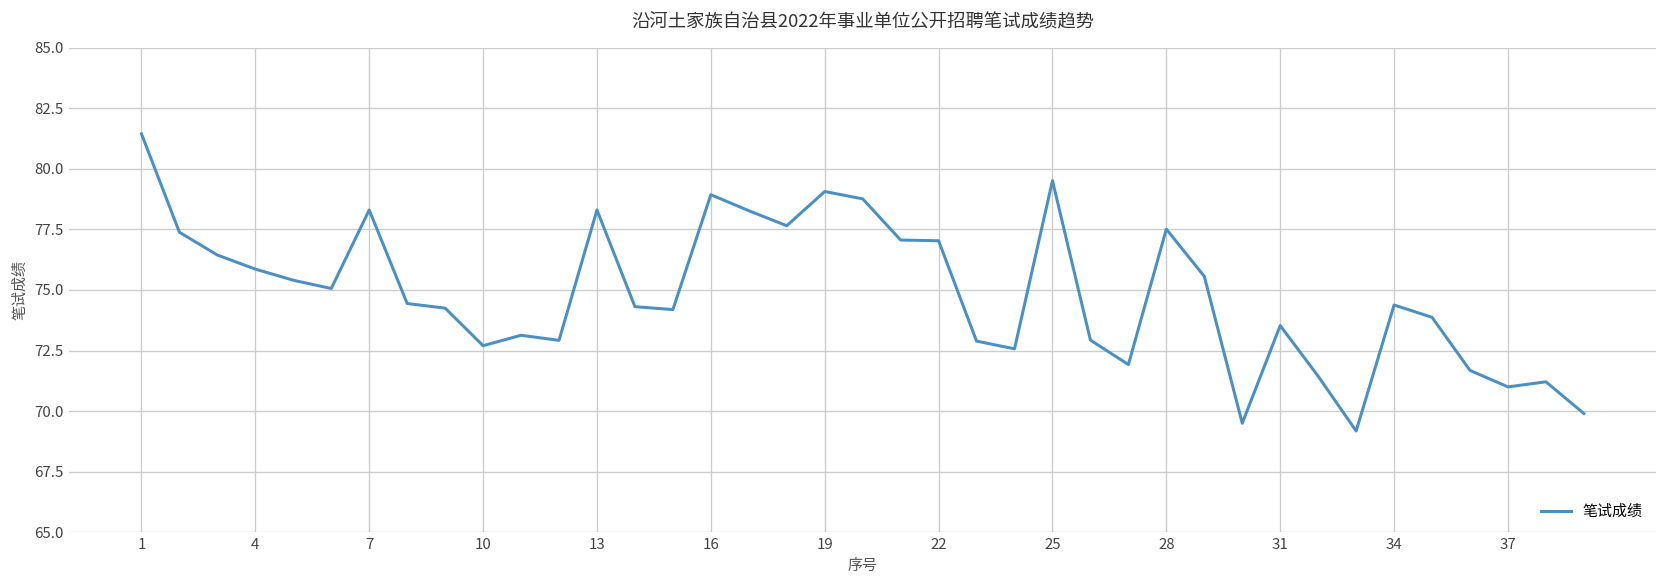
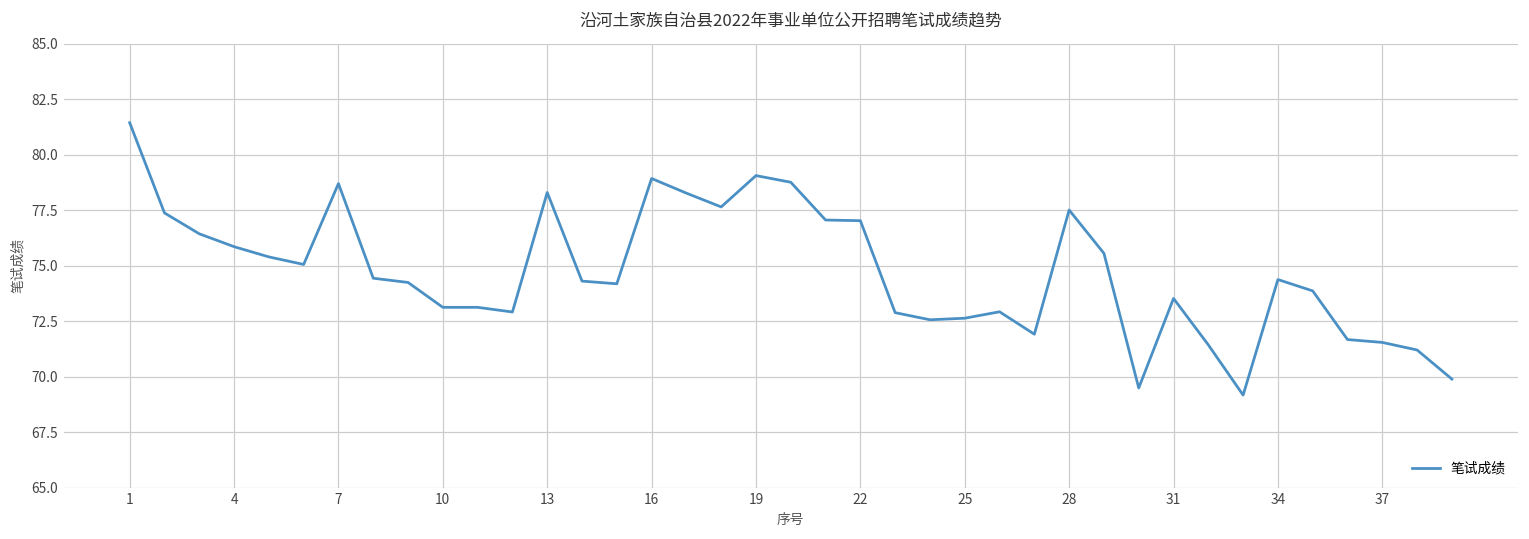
  {
    "1": 81.4,
    "4": 75.9,
-   "7": 78.3,
-   "10": 72.7,
+   "7": 78.7,
+   "10": 73.1,
    "13": 78.3,
    "16": 78.9,
    "19": 79.1,
    "22": 77.0,
-   "25": 79.5,
+   "25": 72.6,
    "28": 77.5,
    "31": 73.5,
    "34": 74.4,
-   "37": 71.0
+   "37": 71.6
  }
